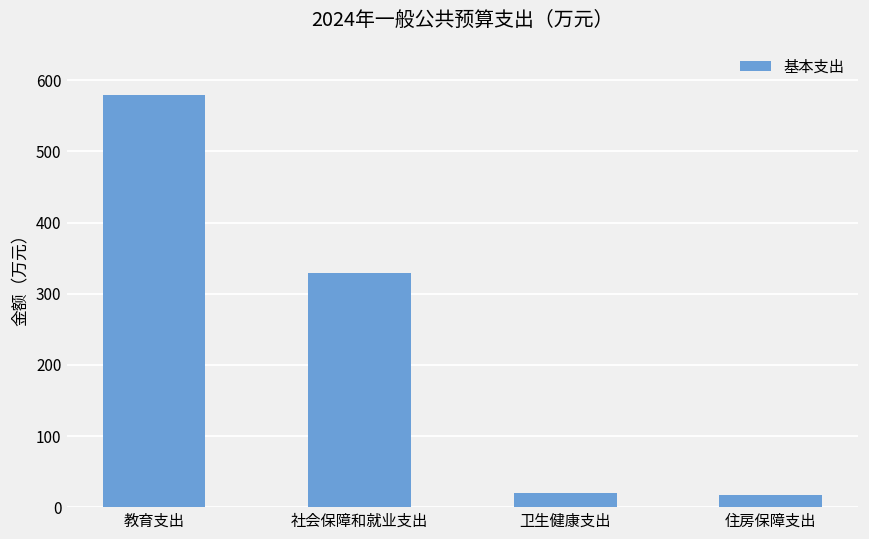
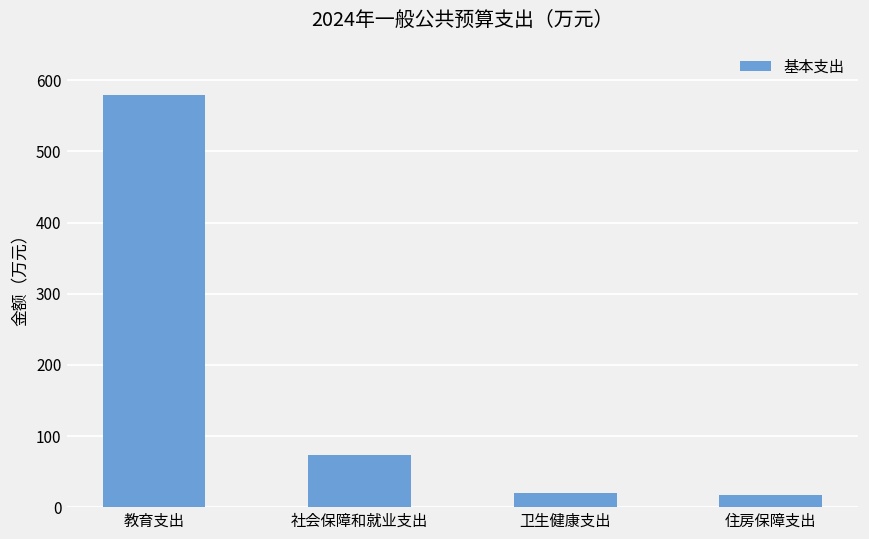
  {
    "教育支出": 580,
-   "社会保障和就业支出": 330,
+   "社会保障和就业支出": 70,
    "卫生健康支出": 20,
    "住房保障支出": 20
  }
